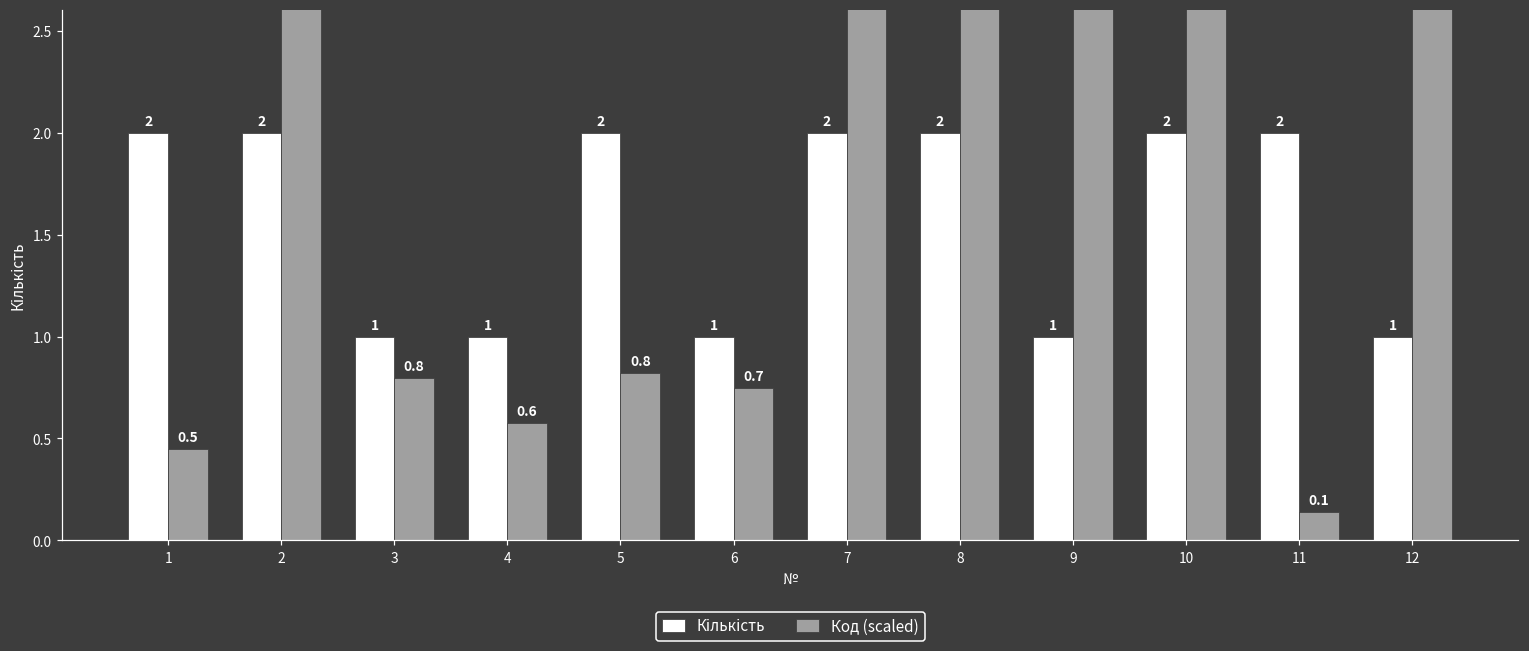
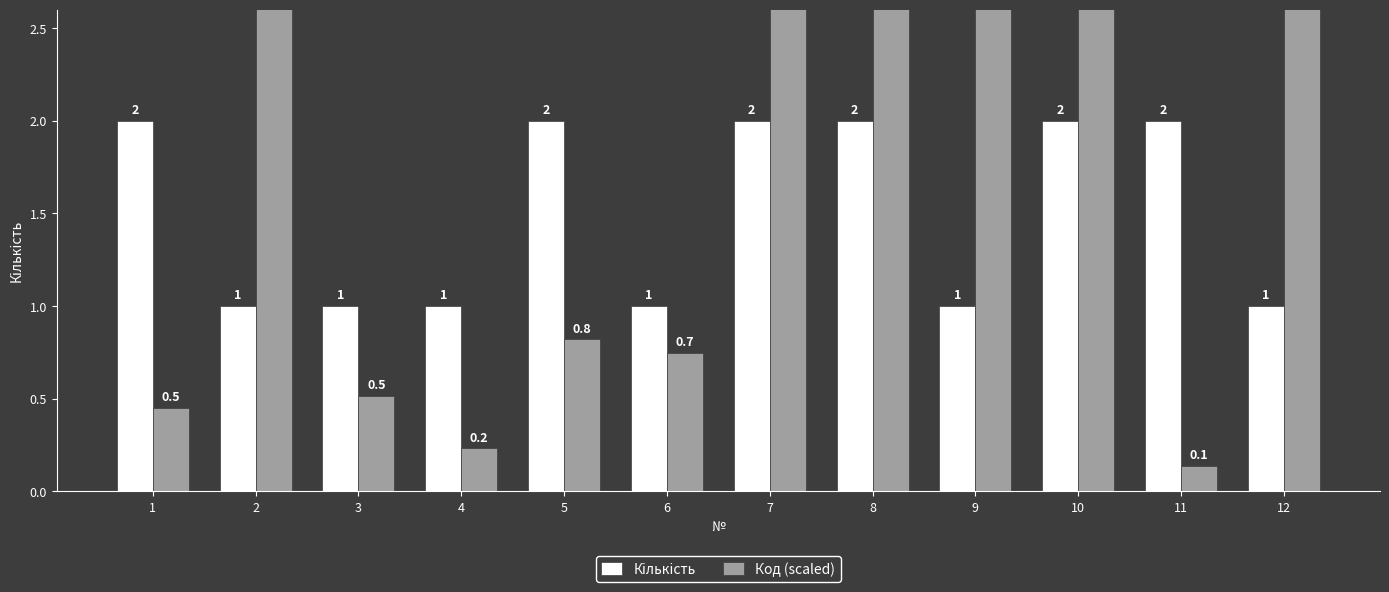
  {
    "Кількість": {
      "1": 2,
-     "2": 2,
+     "2": 1,
      "3": 1,
      "4": 1,
      "5": 2,
      "6": 1,
      "7": 2,
      "8": 2,
      "9": 1,
      "10": 2,
      "11": 2,
      "12": 1
    },
    "Код (scaled)": {
      "1": 0.5,
-     "3": 0.8,
-     "4": 0.6,
+     "3": 0.5,
+     "4": 0.2,
      "5": 0.8,
      "6": 0.7,
      "11": 0.1
    }
  }
